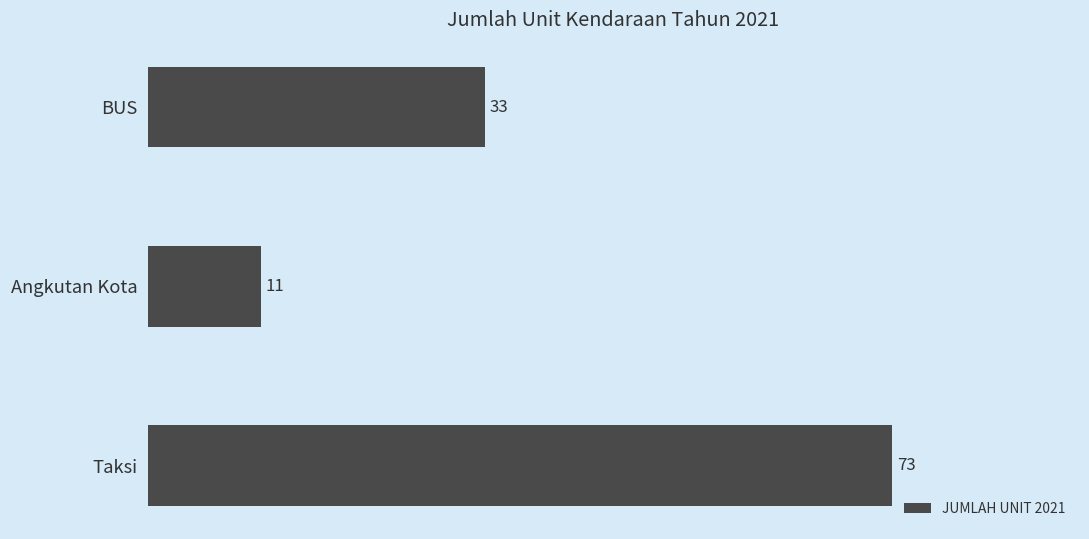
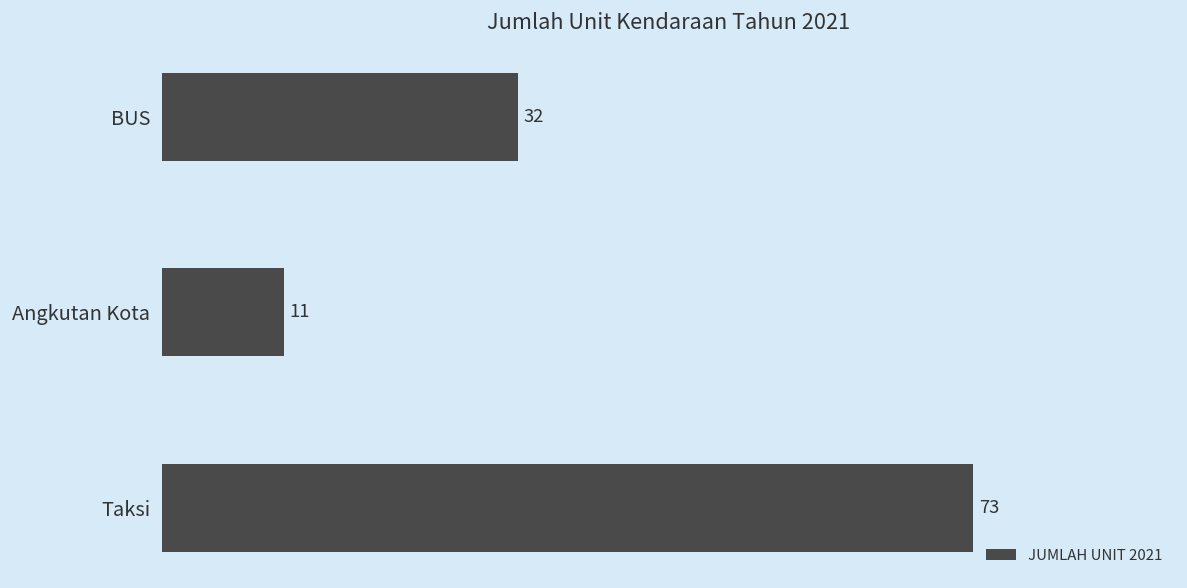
  {
-   "BUS": 33,
+   "BUS": 32,
    "Angkutan Kota": 11,
    "Taksi": 73
  }
